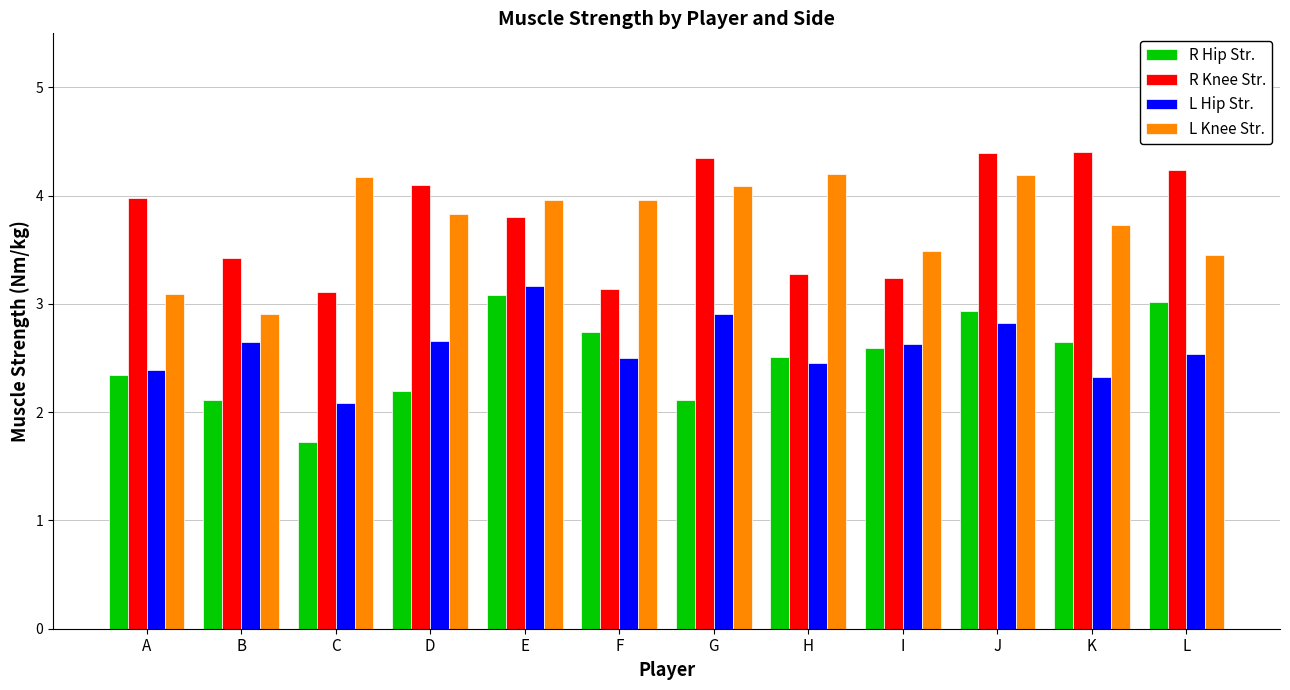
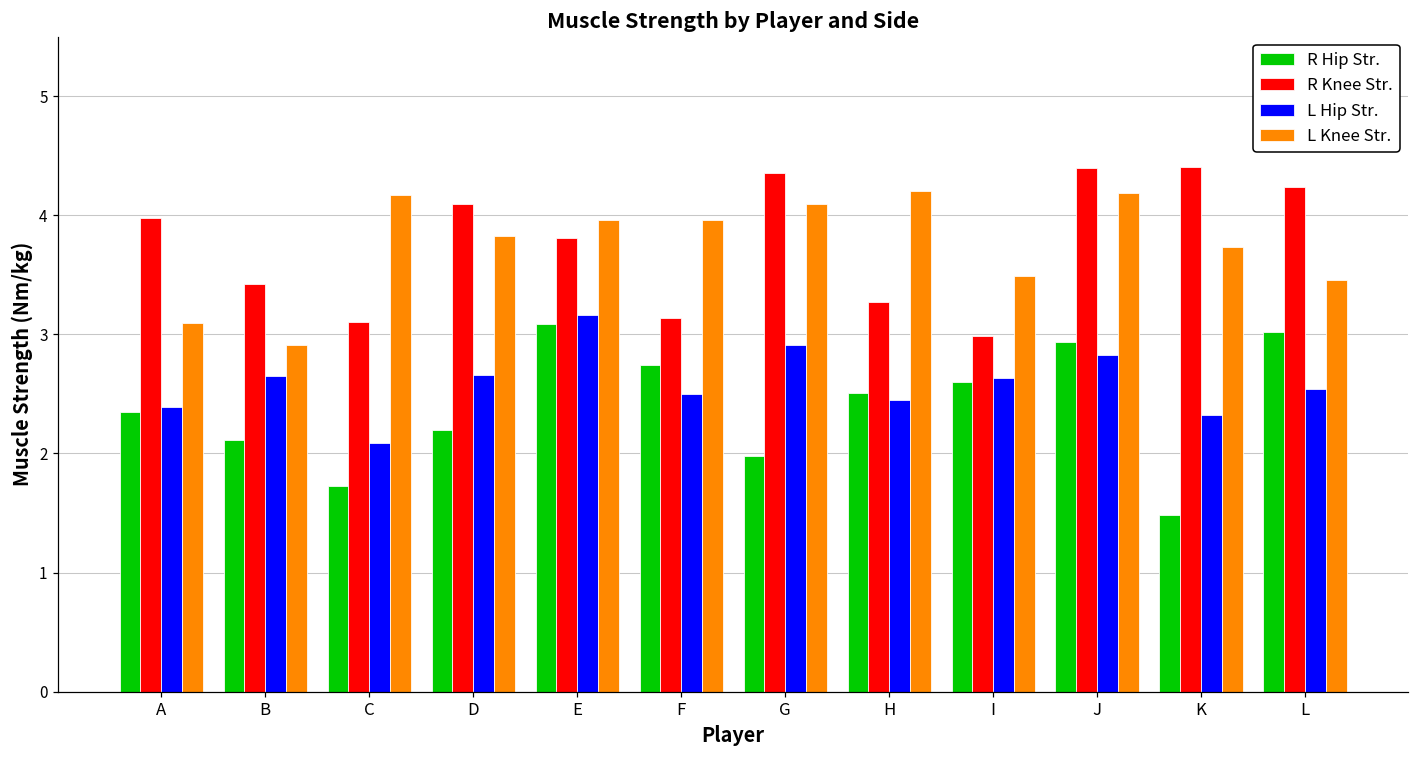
  {
    "R Hip Str.": {
      "A": 2.35,
      "B": 2.11,
      "C": 1.73,
      "D": 2.20,
      "E": 3.08,
      "F": 2.74,
-     "G": 2.11,
+     "G": 1.98,
      "H": 2.51,
      "I": 2.60,
      "J": 2.94,
-     "K": 2.65,
+     "K": 1.48,
      "L": 3.02
    },
    "R Knee Str.": {
      "A": 3.98,
      "B": 3.42,
      "C": 3.11,
      "D": 4.10,
      "E": 3.81,
      "F": 3.14,
      "G": 4.35,
      "H": 3.28,
-     "I": 3.24,
+     "I": 2.98,
      "J": 4.40,
      "K": 4.40,
      "L": 4.23
    },
    "L Hip Str.": {
      "A": 2.39,
      "B": 2.65,
      "C": 2.09,
      "D": 2.66,
      "E": 3.16,
      "F": 2.50,
      "G": 2.91,
      "H": 2.45,
      "I": 2.63,
      "J": 2.82,
      "K": 2.32,
      "L": 2.54
    },
    "L Knee Str.": {
      "A": 3.10,
      "B": 2.91,
      "C": 4.17,
      "D": 3.83,
      "E": 3.96,
      "F": 3.96,
      "G": 4.09,
      "H": 4.20,
      "I": 3.49,
      "J": 4.19,
      "K": 3.73,
      "L": 3.46
    }
  }
